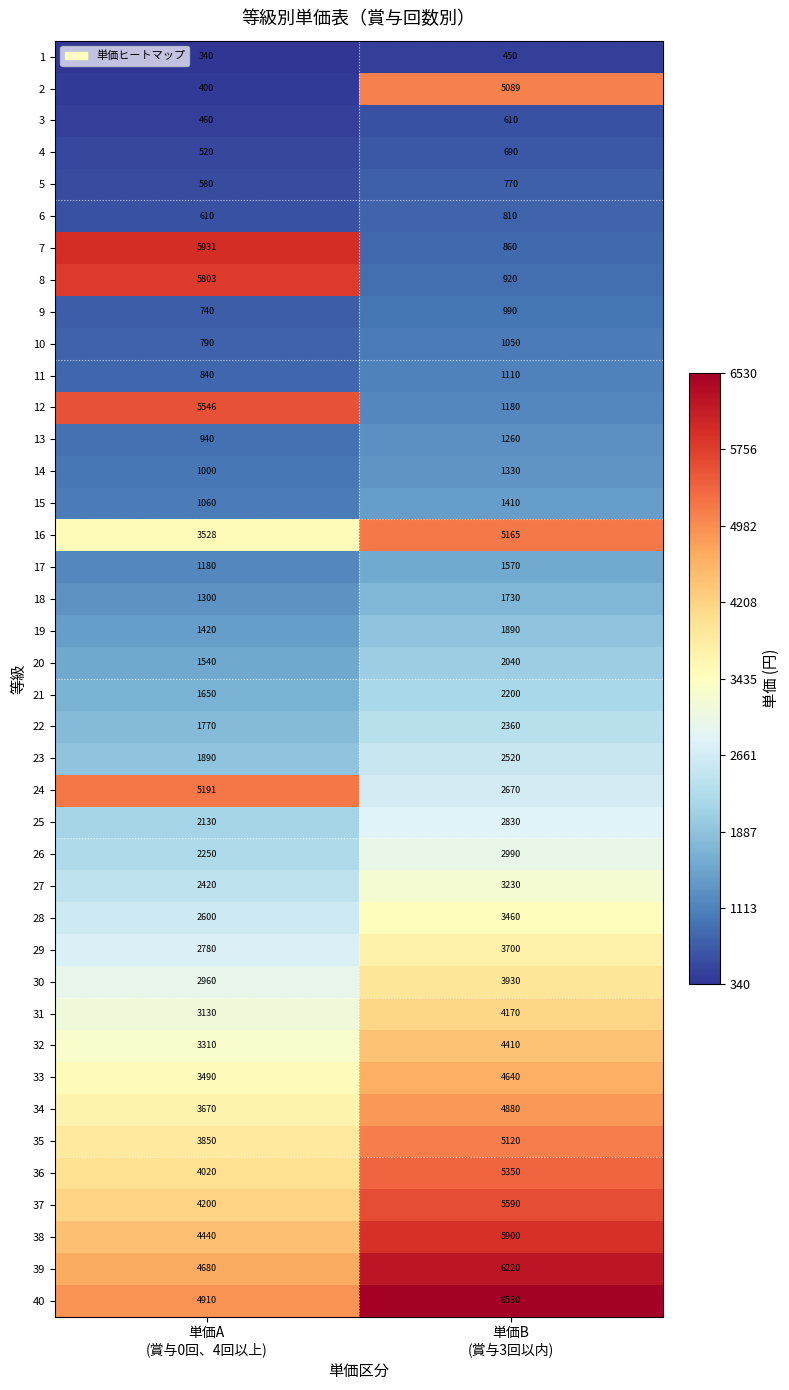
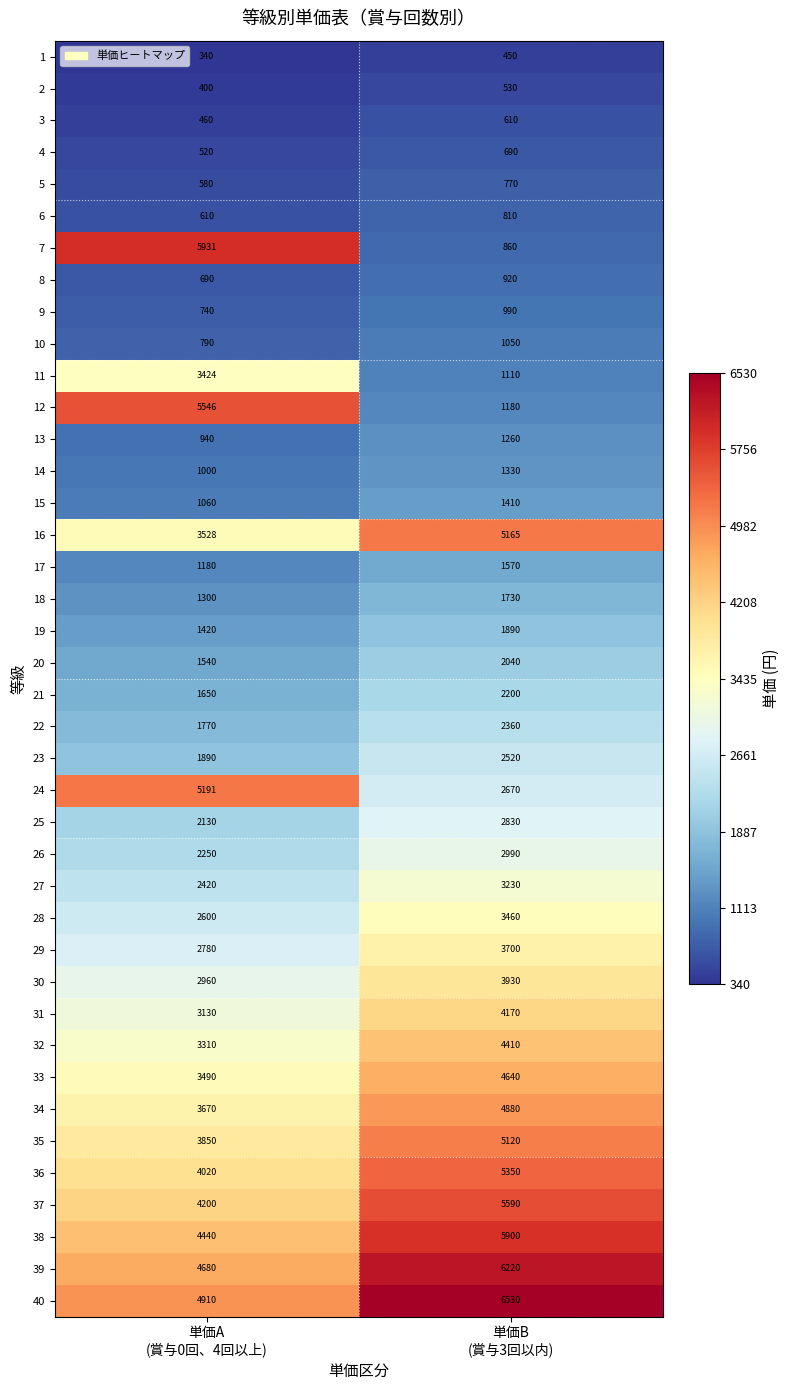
  {
    "1": {
      "単価A (賞与0回、4回以上)": 340,
      "単価B (賞与3回以内)": 450
    },
    "2": {
      "単価A (賞与0回、4回以上)": 400,
-     "単価B (賞与3回以内)": 5089
+     "単価B (賞与3回以内)": 530
    },
    "3": {
      "単価A (賞与0回、4回以上)": 460,
      "単価B (賞与3回以内)": 610
    },
    "4": {
      "単価A (賞与0回、4回以上)": 520,
      "単価B (賞与3回以内)": 690
    },
    "5": {
      "単価A (賞与0回、4回以上)": 580,
      "単価B (賞与3回以内)": 770
    },
    "6": {
      "単価A (賞与0回、4回以上)": 610,
      "単価B (賞与3回以内)": 810
    },
    "7": {
      "単価A (賞与0回、4回以上)": 5931,
      "単価B (賞与3回以内)": 860
    },
    "8": {
-     "単価A (賞与0回、4回以上)": 5803,
+     "単価A (賞与0回、4回以上)": 690,
      "単価B (賞与3回以内)": 920
    },
    "9": {
      "単価A (賞与0回、4回以上)": 740,
      "単価B (賞与3回以内)": 990
    },
    "10": {
      "単価A (賞与0回、4回以上)": 790,
      "単価B (賞与3回以内)": 1050
    },
    "11": {
-     "単価A (賞与0回、4回以上)": 840,
+     "単価A (賞与0回、4回以上)": 3424,
      "単価B (賞与3回以内)": 1110
    },
    "12": {
      "単価A (賞与0回、4回以上)": 5546,
      "単価B (賞与3回以内)": 1180
    },
    "13": {
      "単価A (賞与0回、4回以上)": 940,
      "単価B (賞与3回以内)": 1260
    },
    "14": {
      "単価A (賞与0回、4回以上)": 1000,
      "単価B (賞与3回以内)": 1330
    },
    "15": {
      "単価A (賞与0回、4回以上)": 1060,
      "単価B (賞与3回以内)": 1410
    },
    "16": {
      "単価A (賞与0回、4回以上)": 3528,
      "単価B (賞与3回以内)": 5165
    },
    "17": {
      "単価A (賞与0回、4回以上)": 1180,
      "単価B (賞与3回以内)": 1570
    },
    "18": {
      "単価A (賞与0回、4回以上)": 1300,
      "単価B (賞与3回以内)": 1730
    },
    "19": {
      "単価A (賞与0回、4回以上)": 1420,
      "単価B (賞与3回以内)": 1890
    },
    "20": {
      "単価A (賞与0回、4回以上)": 1540,
      "単価B (賞与3回以内)": 2040
    },
    "21": {
      "単価A (賞与0回、4回以上)": 1650,
      "単価B (賞与3回以内)": 2200
    },
    "22": {
      "単価A (賞与0回、4回以上)": 1770,
      "単価B (賞与3回以内)": 2360
    },
    "23": {
      "単価A (賞与0回、4回以上)": 1890,
      "単価B (賞与3回以内)": 2520
    },
    "24": {
      "単価A (賞与0回、4回以上)": 5191,
      "単価B (賞与3回以内)": 2670
    },
    "25": {
      "単価A (賞与0回、4回以上)": 2130,
      "単価B (賞与3回以内)": 2830
    },
    "26": {
      "単価A (賞与0回、4回以上)": 2250,
      "単価B (賞与3回以内)": 2990
    },
    "27": {
      "単価A (賞与0回、4回以上)": 2420,
      "単価B (賞与3回以内)": 3230
    },
    "28": {
      "単価A (賞与0回、4回以上)": 2600,
      "単価B (賞与3回以内)": 3460
    },
    "29": {
      "単価A (賞与0回、4回以上)": 2780,
      "単価B (賞与3回以内)": 3700
    },
    "30": {
      "単価A (賞与0回、4回以上)": 2960,
      "単価B (賞与3回以内)": 3930
    },
    "31": {
      "単価A (賞与0回、4回以上)": 3130,
      "単価B (賞与3回以内)": 4170
    },
    "32": {
      "単価A (賞与0回、4回以上)": 3310,
      "単価B (賞与3回以内)": 4410
    },
    "33": {
      "単価A (賞与0回、4回以上)": 3490,
      "単価B (賞与3回以内)": 4640
    },
    "34": {
      "単価A (賞与0回、4回以上)": 3670,
      "単価B (賞与3回以内)": 4880
    },
    "35": {
      "単価A (賞与0回、4回以上)": 3850,
      "単価B (賞与3回以内)": 5120
    },
    "36": {
      "単価A (賞与0回、4回以上)": 4020,
      "単価B (賞与3回以内)": 5350
    },
    "37": {
      "単価A (賞与0回、4回以上)": 4200,
      "単価B (賞与3回以内)": 5590
    },
    "38": {
      "単価A (賞与0回、4回以上)": 4440,
      "単価B (賞与3回以内)": 5900
    },
    "39": {
      "単価A (賞与0回、4回以上)": 4680,
      "単価B (賞与3回以内)": 6220
    },
    "40": {
      "単価A (賞与0回、4回以上)": 4910,
      "単価B (賞与3回以内)": 6530
    }
  }
